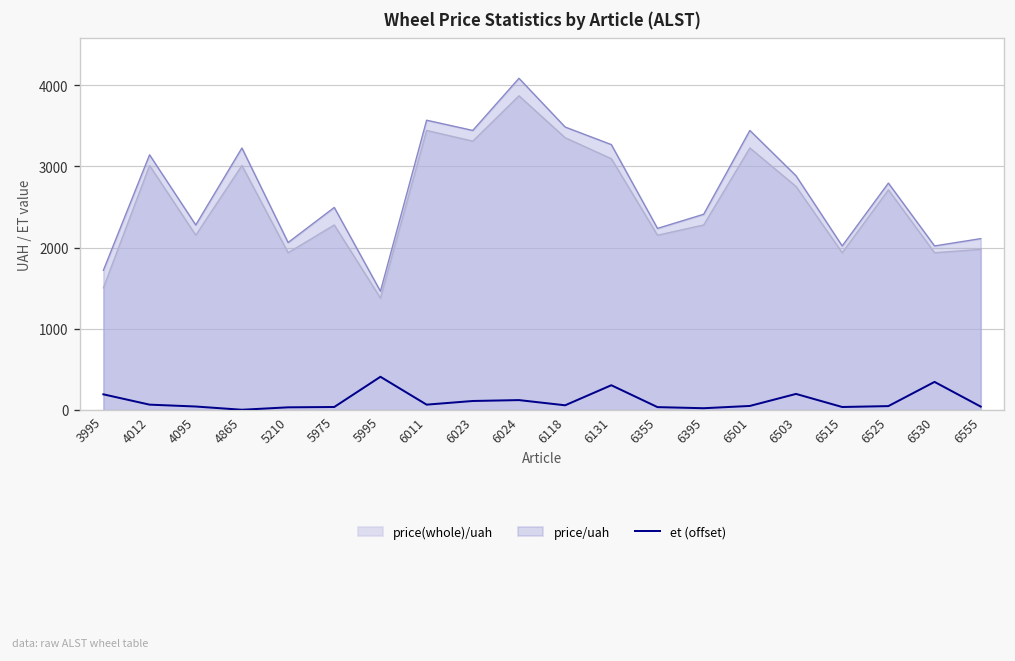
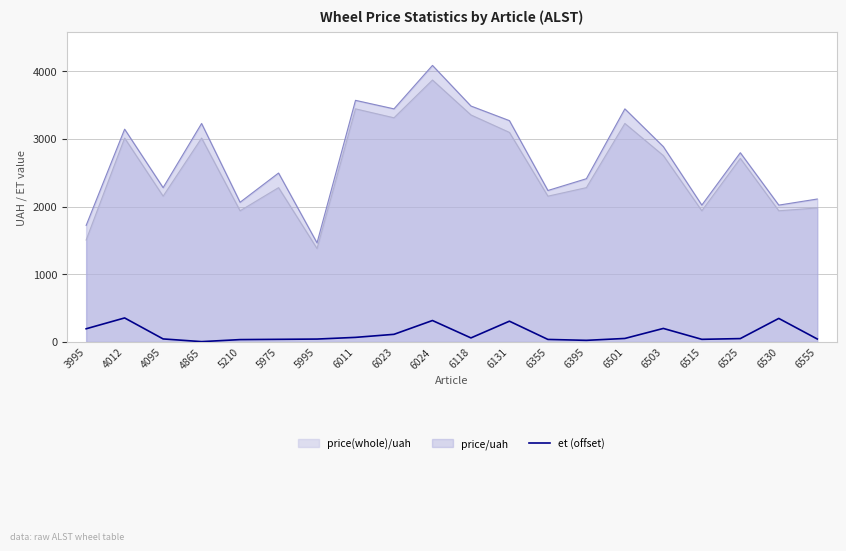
  {
    "et (offset)": {
      "3995": 200,
-     "4012": 100,
+     "4012": 400,
      "4095": 0,
      "4865": 0,
      "5210": 0,
      "5975": 0,
-     "5995": 400,
+     "5995": 0,
      "6011": 100,
      "6023": 100,
-     "6024": 100,
+     "6024": 300,
      "6118": 100,
      "6131": 300,
      "6355": 0,
      "6395": 0,
      "6501": 100,
      "6503": 200,
      "6515": 0,
      "6525": 100,
      "6530": 300,
      "6555": 0
    }
  }
